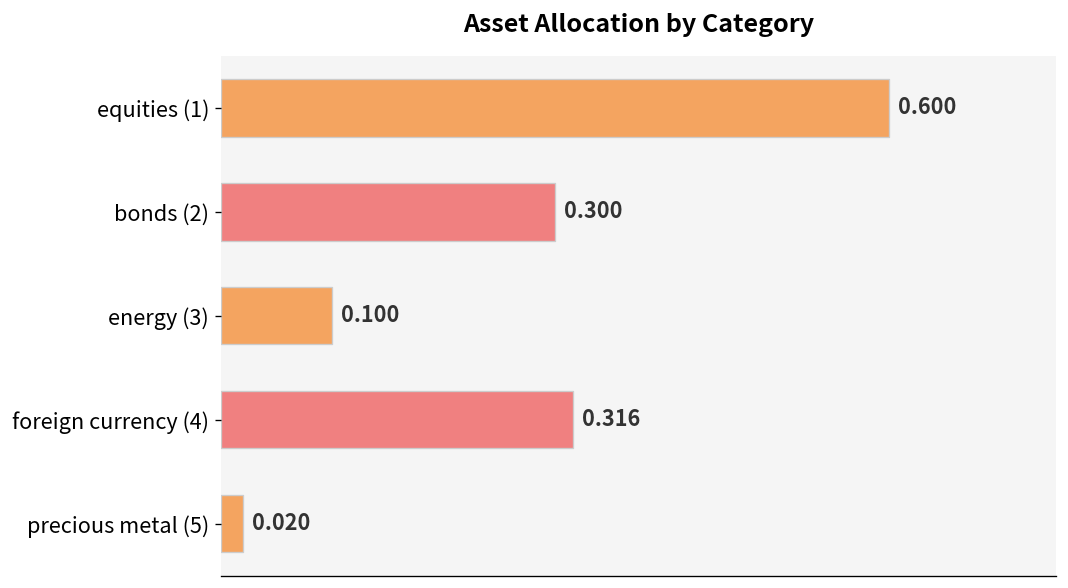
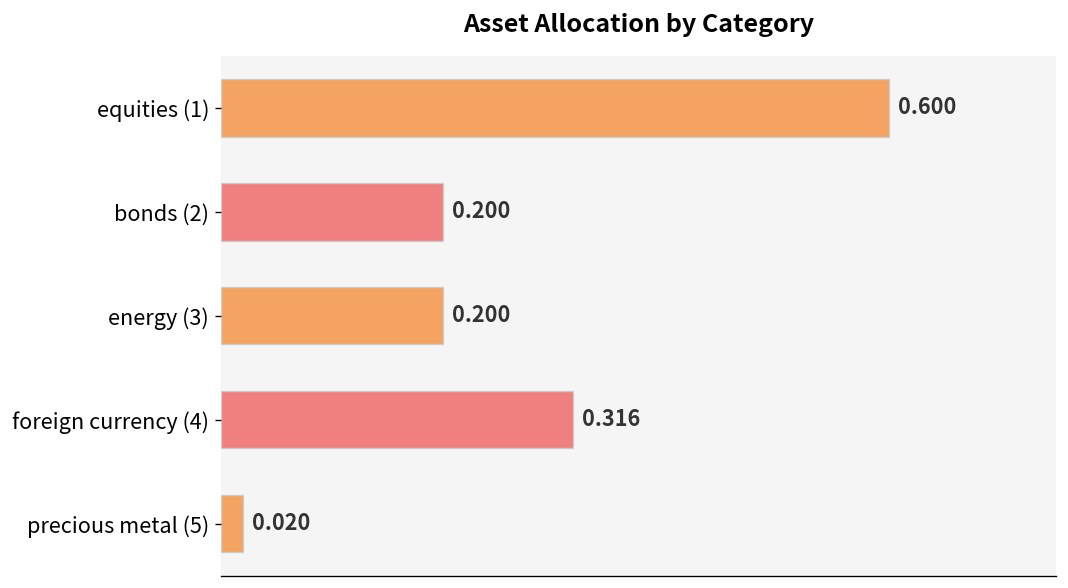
  {
    "equities (1)": 0.600,
-   "bonds (2)": 0.300,
-   "energy (3)": 0.100,
+   "bonds (2)": 0.200,
+   "energy (3)": 0.200,
    "foreign currency (4)": 0.316,
    "precious metal (5)": 0.020
  }
